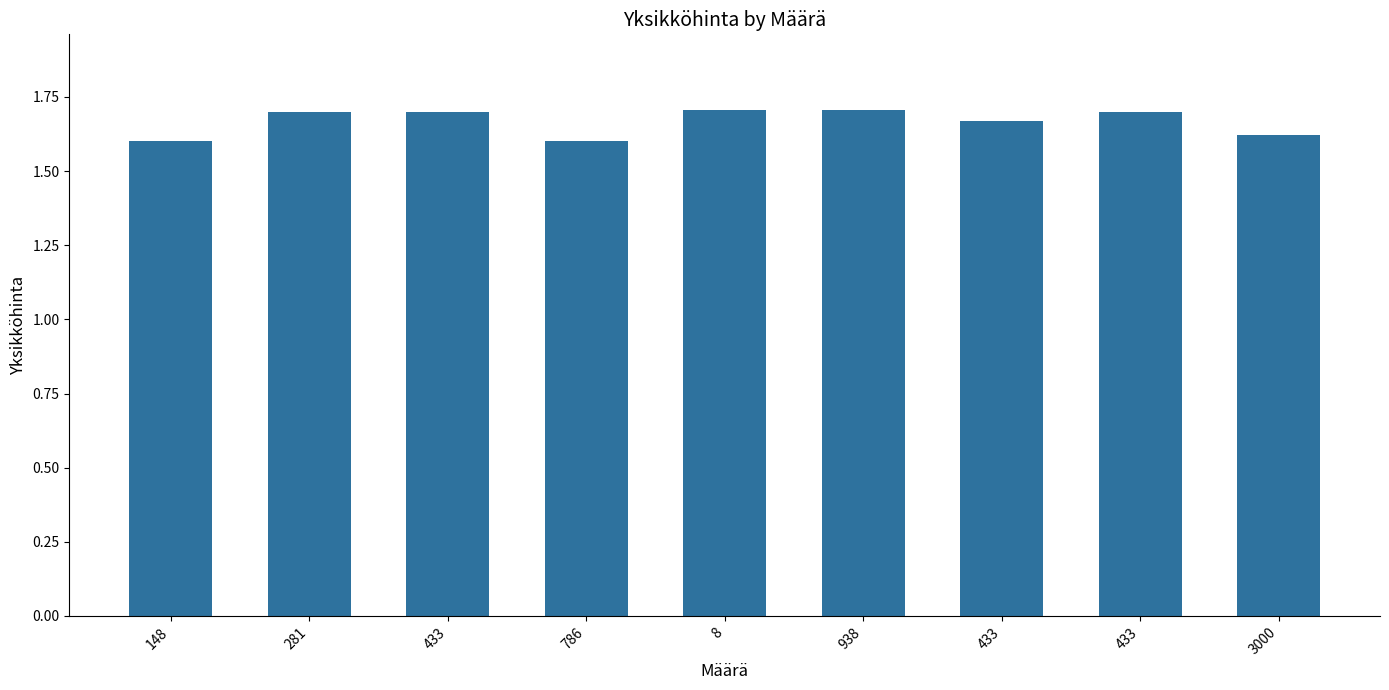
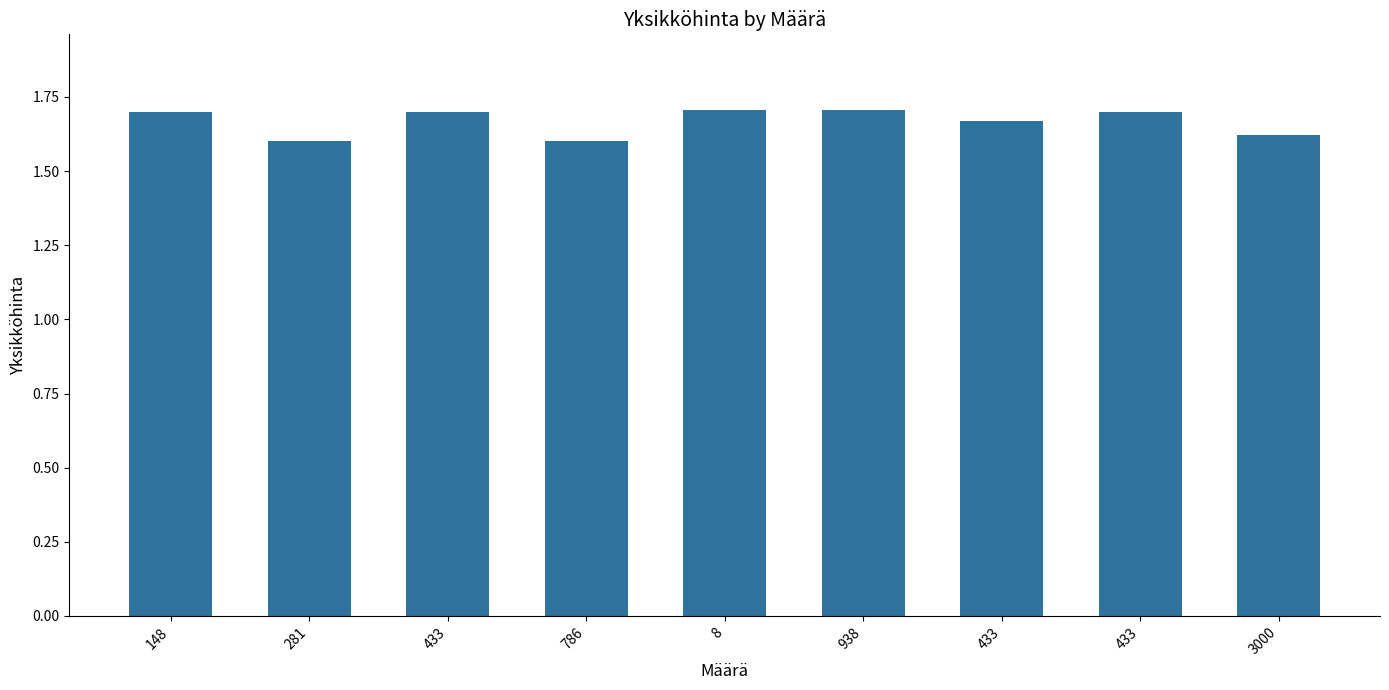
  {
-   "148": 1.6,
-   "281": 1.7,
+   "148": 1.7,
+   "281": 1.6,
    "786": 1.6,
    "8": 1.7,
    "938": 1.7,
    "3000": 1.62
  }
